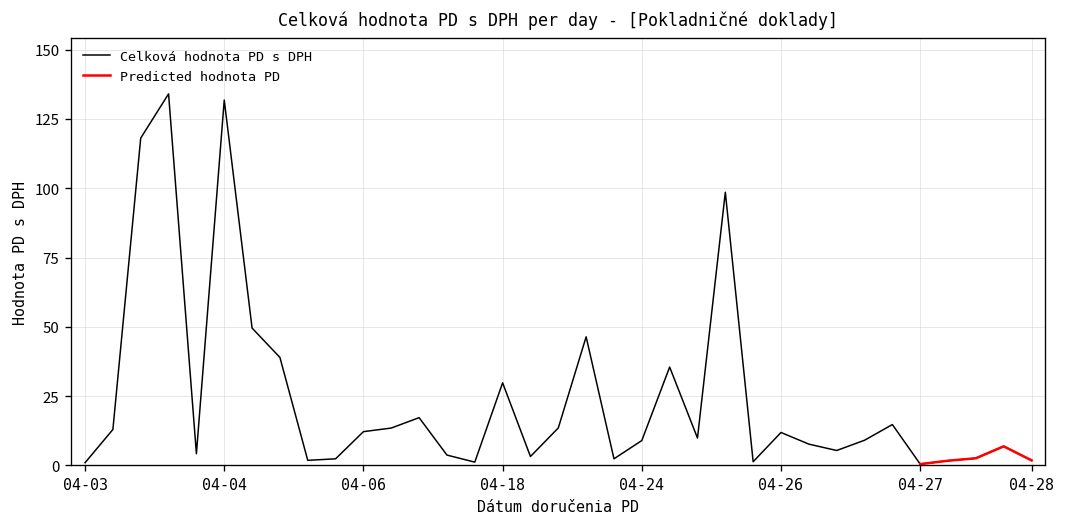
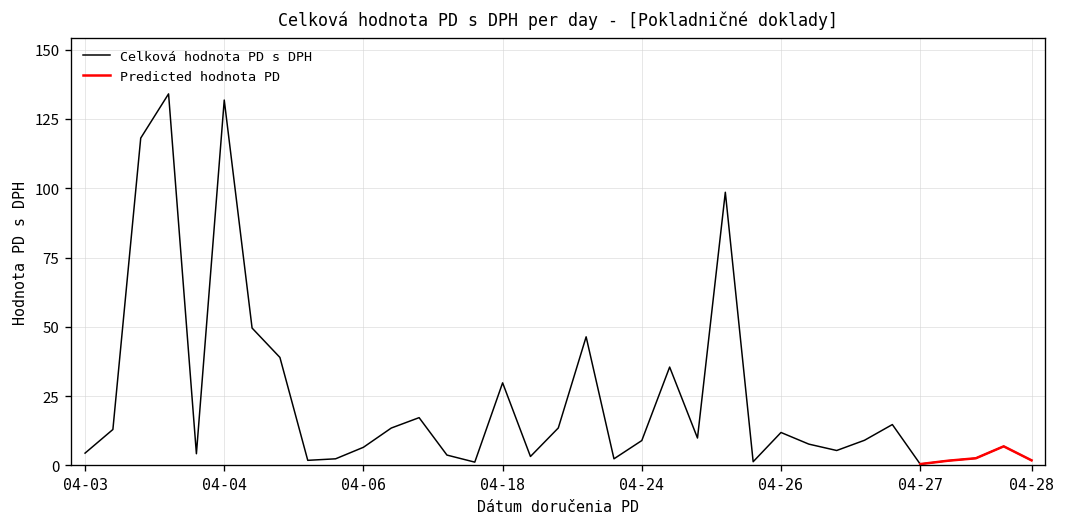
  {
    "Celková hodnota PD s DPH": {
-     "04-03": 1,
+     "04-03": 4,
      "04-04": 132,
-     "04-06": 12,
+     "04-06": 7,
      "04-18": 30,
      "04-24": 9,
      "04-26": 12
    }
  }
